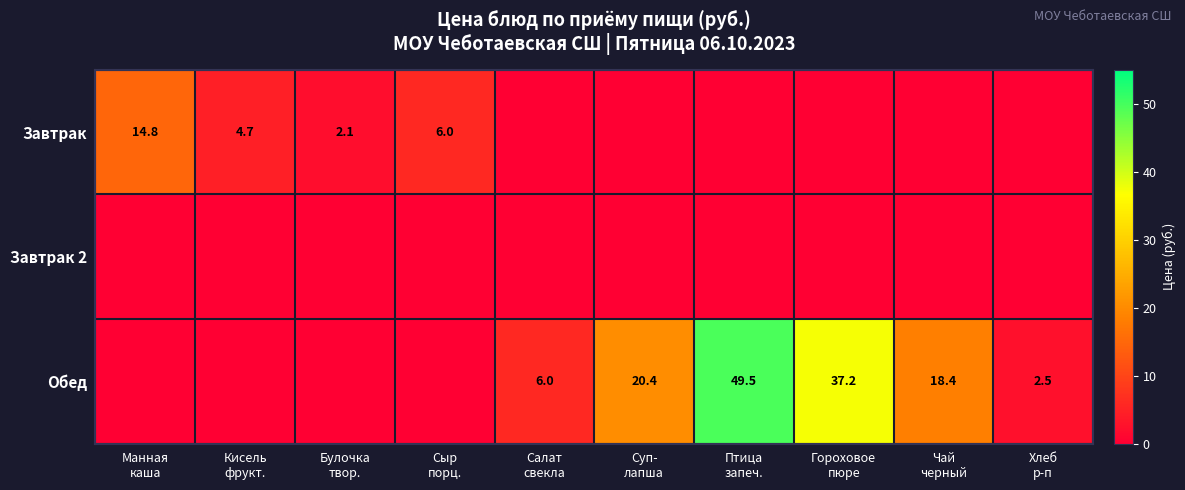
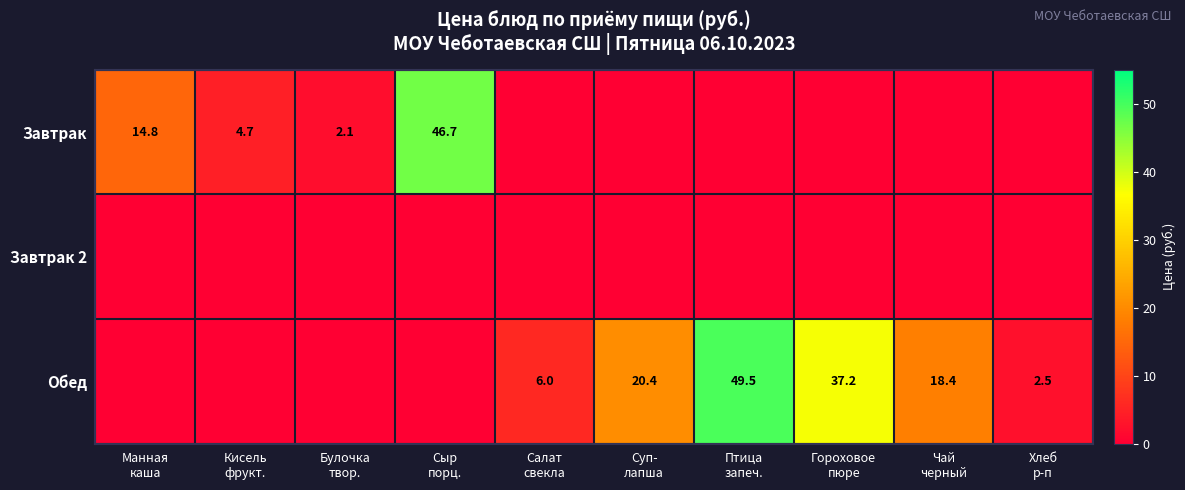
  {
    "Завтрак": {
      "Манная каша": 14.8,
      "Кисель фрукт.": 4.7,
      "Булочка твор.": 2.1,
-     "Сыр порц.": 6.0
+     "Сыр порц.": 46.7
    },
    "Обед": {
      "Салат свекла": 6.0,
      "Суп- лапша": 20.4,
      "Птица запеч.": 49.5,
      "Гороховое пюре": 37.2,
      "Чай черный": 18.4,
      "Хлеб р-п": 2.5
    }
  }
